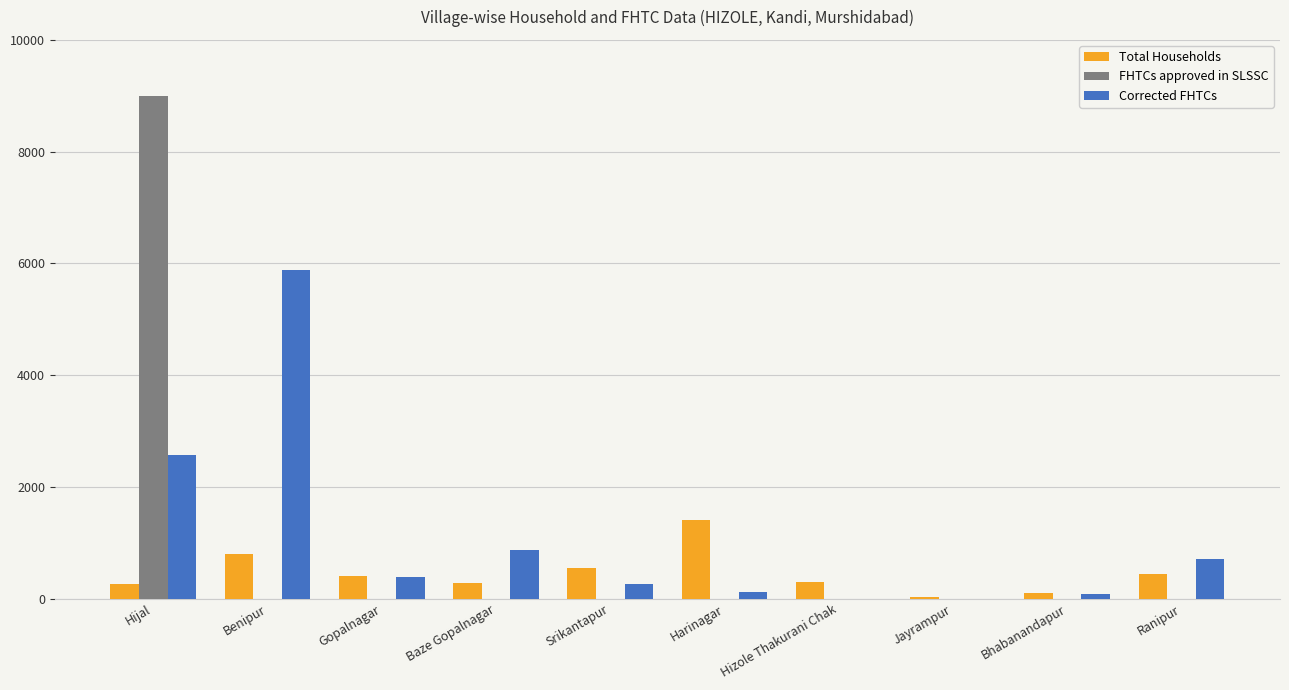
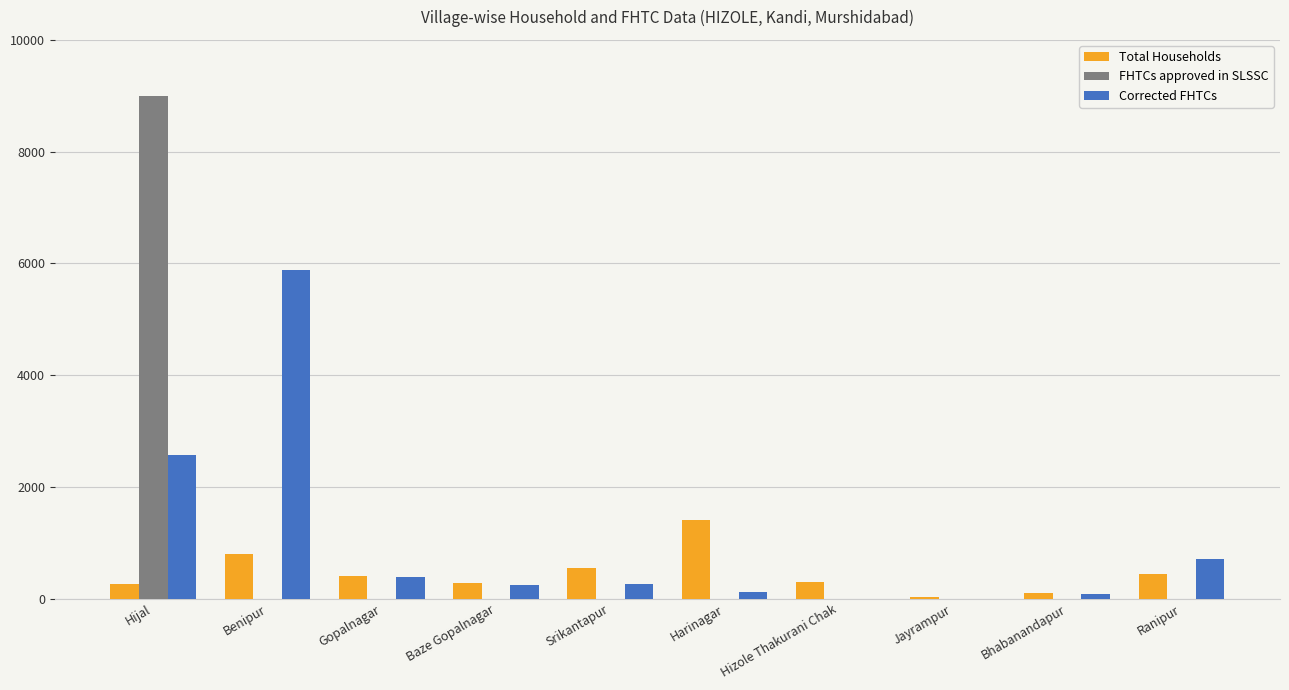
  {
    "Total Households": {
      "Hijal": 300,
      "Benipur": 800,
      "Gopalnagar": 400,
      "Baze Gopalnagar": 300,
      "Srikantapur": 600,
      "Harinagar": 1400,
      "Hizole Thakurani Chak": 300,
      "Bhabanandapur": 100,
      "Ranipur": 400
    },
    "FHTCs approved in SLSSC": {
      "Hijal": 9000,
      "Benipur": 0,
      "Gopalnagar": 0,
      "Baze Gopalnagar": 0,
      "Srikantapur": 0,
      "Harinagar": 0,
      "Hizole Thakurani Chak": 0,
      "Jayrampur": 0,
      "Bhabanandapur": 0,
      "Ranipur": 0
    },
    "Corrected FHTCs": {
      "Hijal": 2600,
      "Benipur": 5900,
      "Gopalnagar": 400,
-     "Baze Gopalnagar": 900,
+     "Baze Gopalnagar": 200,
      "Srikantapur": 300,
      "Harinagar": 100,
      "Hizole Thakurani Chak": 0,
      "Jayrampur": 0,
      "Bhabanandapur": 100,
      "Ranipur": 700
    }
  }
